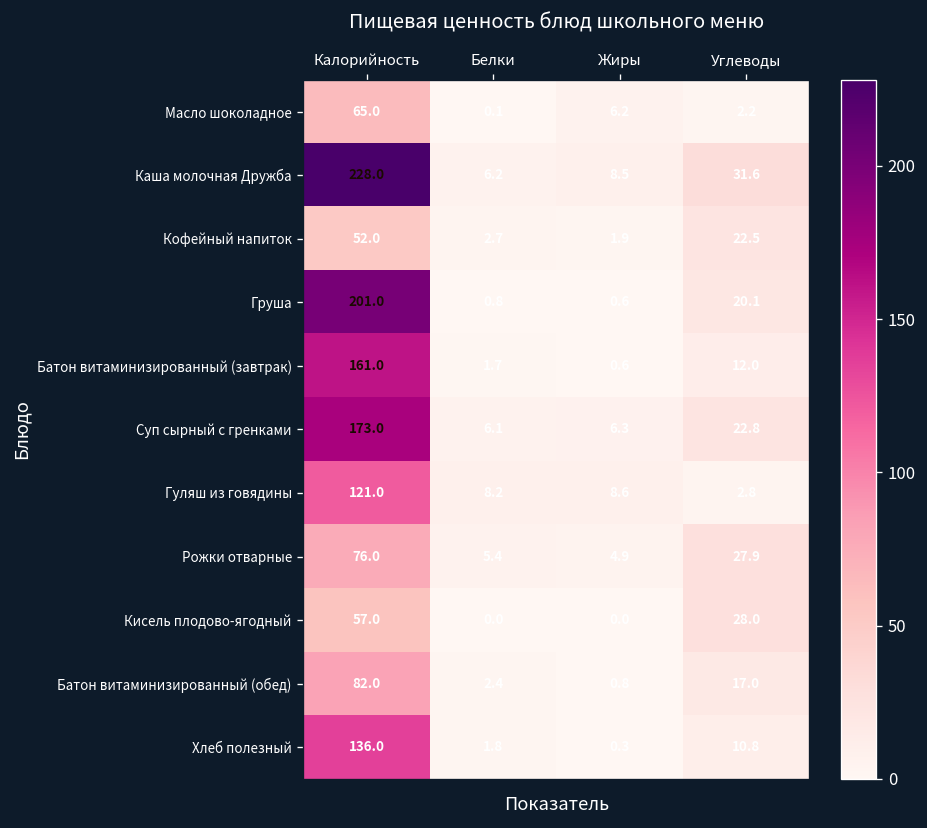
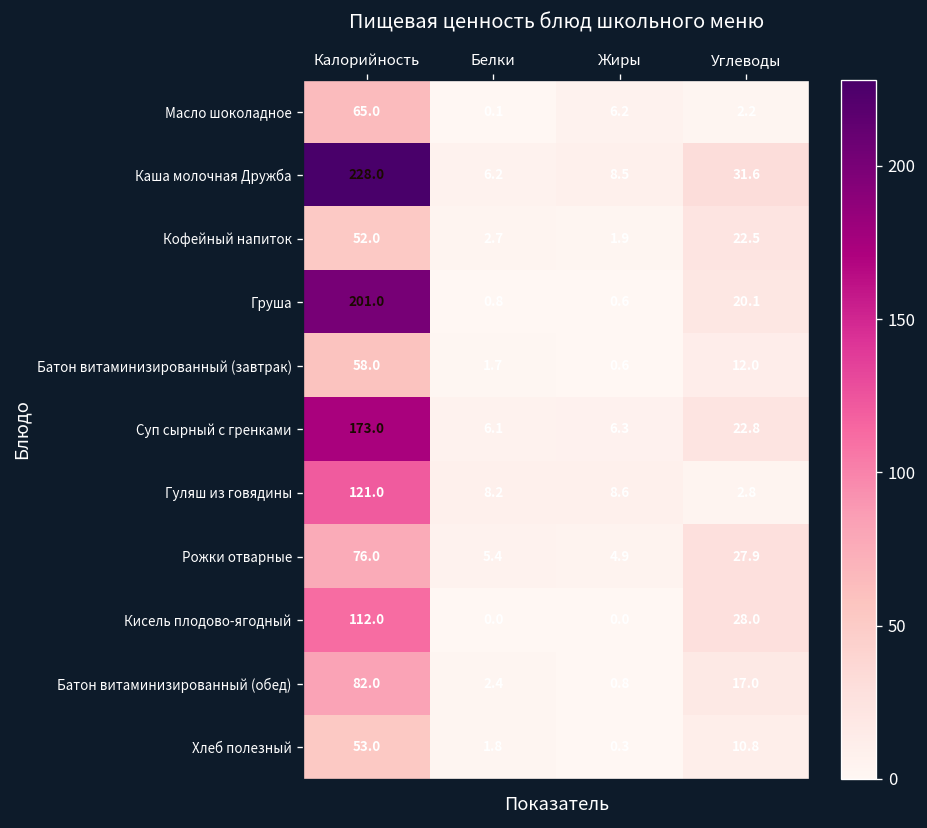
  {
    "Масло шоколадное": {
      "Калорийность": 65.0
    },
    "Каша молочная Дружба": {
      "Калорийность": 228.0
    },
    "Кофейный напиток": {
      "Калорийность": 52.0
    },
    "Груша": {
      "Калорийность": 201.0
    },
    "Батон витаминизированный (завтрак)": {
-     "Калорийность": 161.0
+     "Калорийность": 58.0
    },
    "Суп сырный с гренками": {
      "Калорийность": 173.0
    },
    "Гуляш из говядины": {
      "Калорийность": 121.0
    },
    "Рожки отварные": {
      "Калорийность": 76.0
    },
    "Кисель плодово-ягодный": {
-     "Калорийность": 57.0
+     "Калорийность": 112.0
    },
    "Батон витаминизированный (обед)": {
      "Калорийность": 82.0
    },
    "Хлеб полезный": {
-     "Калорийность": 136.0
+     "Калорийность": 53.0
    }
  }
